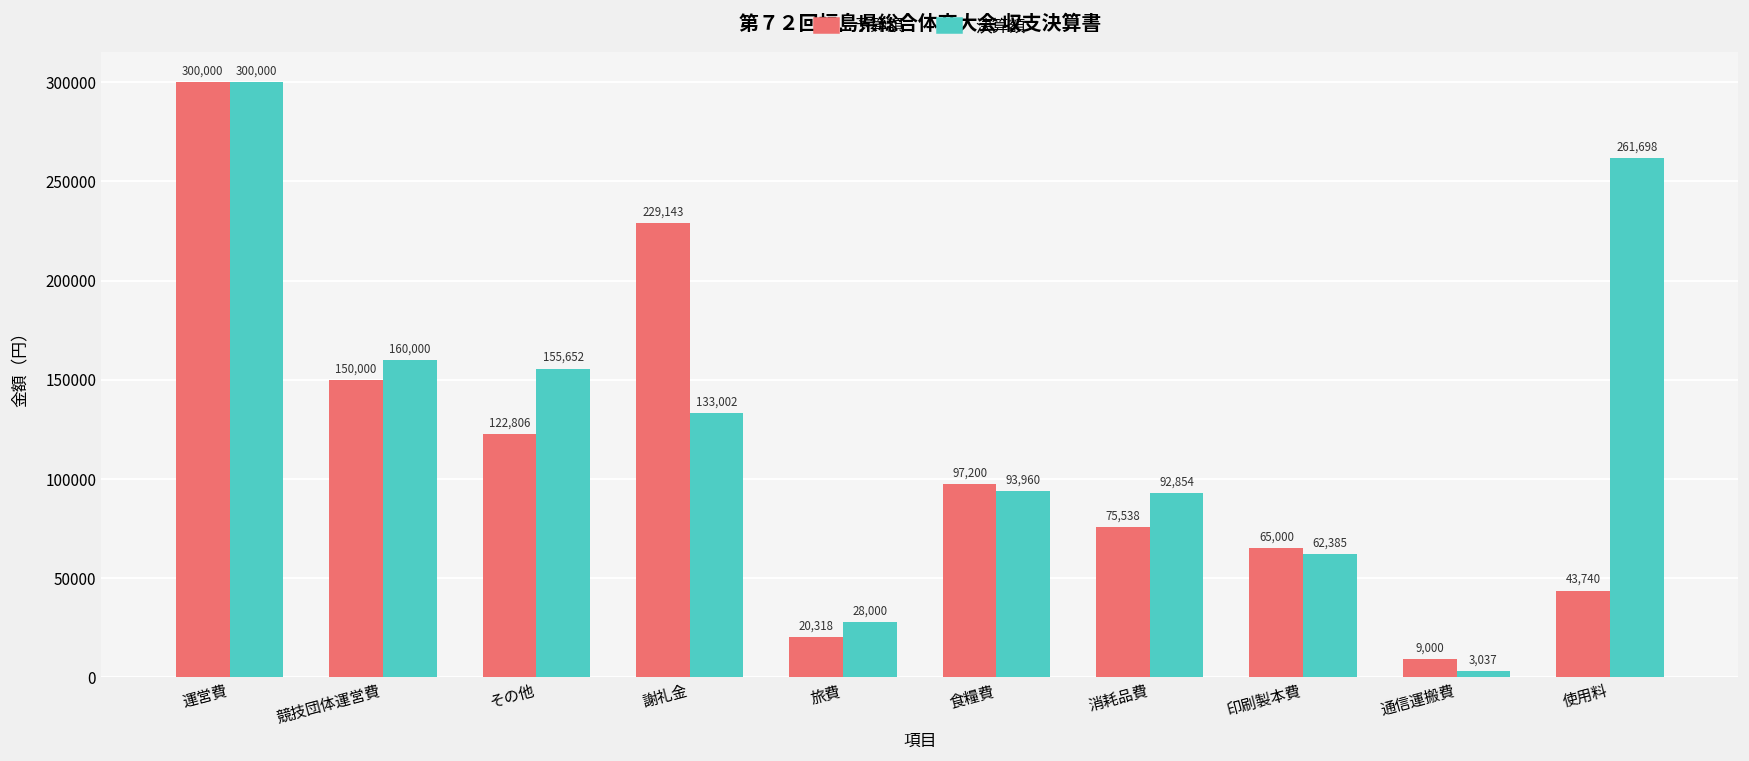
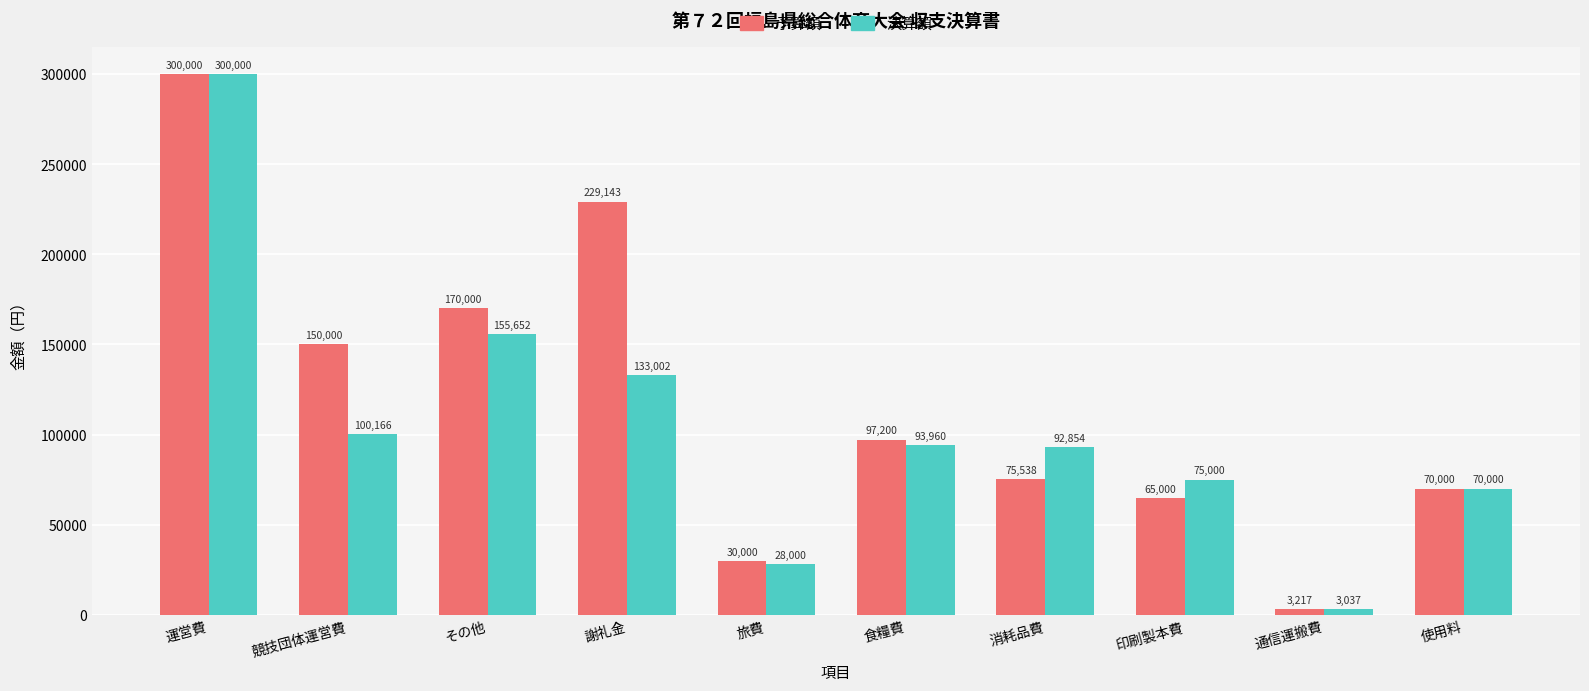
  {
    "予算額": {
      "運営費": "300,000",
      "競技団体運営費": "150,000",
-     "その他": "122,806",
+     "その他": "170,000",
      "謝礼金": "229,143",
-     "旅費": "20,318",
+     "旅費": "30,000",
      "食糧費": "97,200",
      "消耗品費": "75,538",
      "印刷製本費": "65,000",
-     "通信運搬費": "9,000",
-     "使用料": "43,740"
+     "通信運搬費": "3,217",
+     "使用料": "70,000"
    },
    "決算額": {
      "運営費": "300,000",
-     "競技団体運営費": "160,000",
+     "競技団体運営費": "100,166",
      "その他": "155,652",
      "謝礼金": "133,002",
      "旅費": "28,000",
      "食糧費": "93,960",
      "消耗品費": "92,854",
-     "印刷製本費": "62,385",
+     "印刷製本費": "75,000",
      "通信運搬費": "3,037",
-     "使用料": "261,698"
+     "使用料": "70,000"
    }
  }
